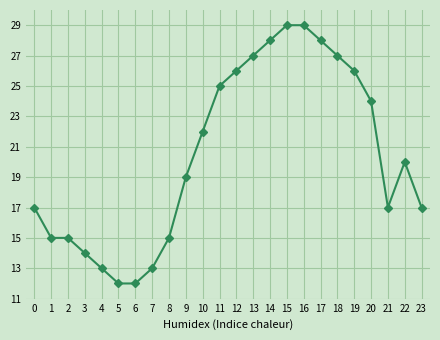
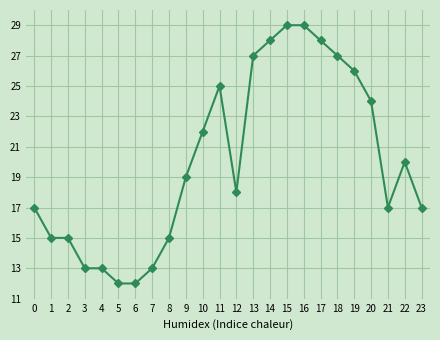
  {
    "0": 17,
    "1": 15,
    "2": 15,
-   "3": 14,
+   "3": 13,
    "4": 13,
    "5": 12,
    "6": 12,
    "7": 13,
    "8": 15,
    "9": 19,
    "10": 22,
    "11": 25,
-   "12": 26,
+   "12": 18,
    "13": 27,
    "14": 28,
    "15": 29,
    "16": 29,
    "17": 28,
    "18": 27,
    "19": 26,
    "20": 24,
    "21": 17,
    "22": 20,
    "23": 17
  }
